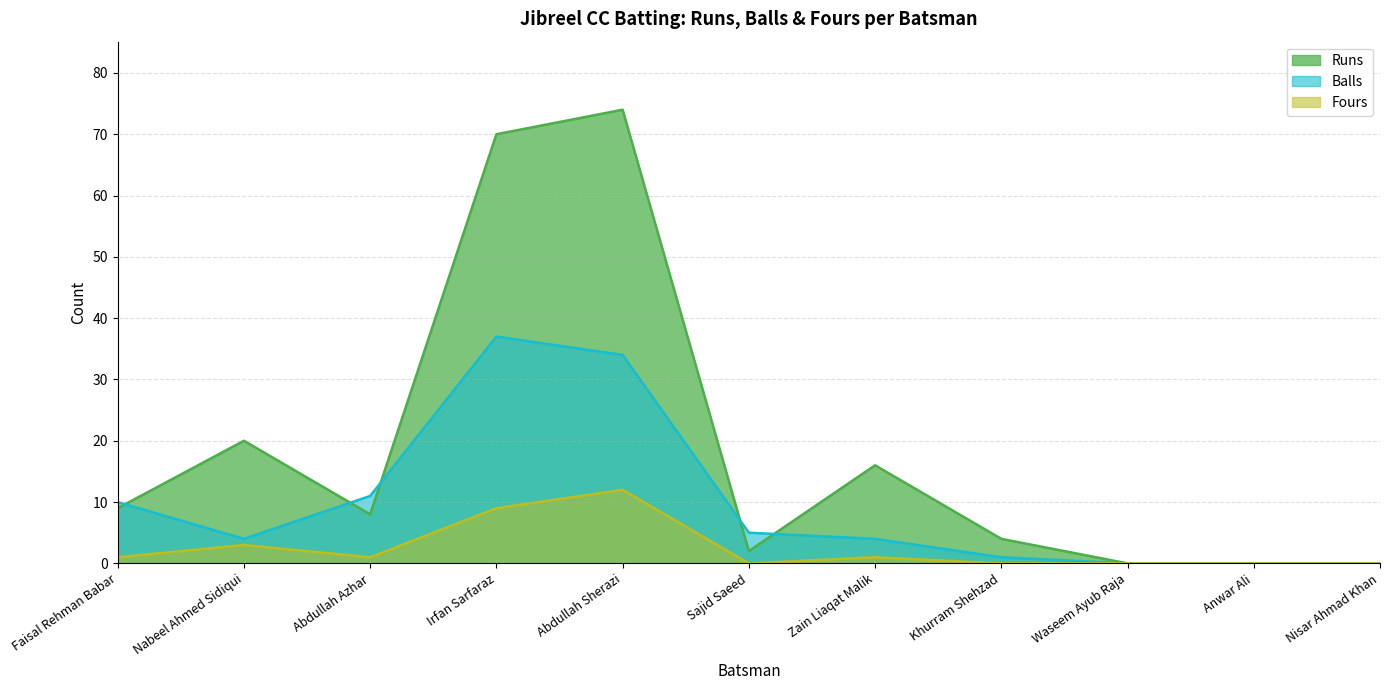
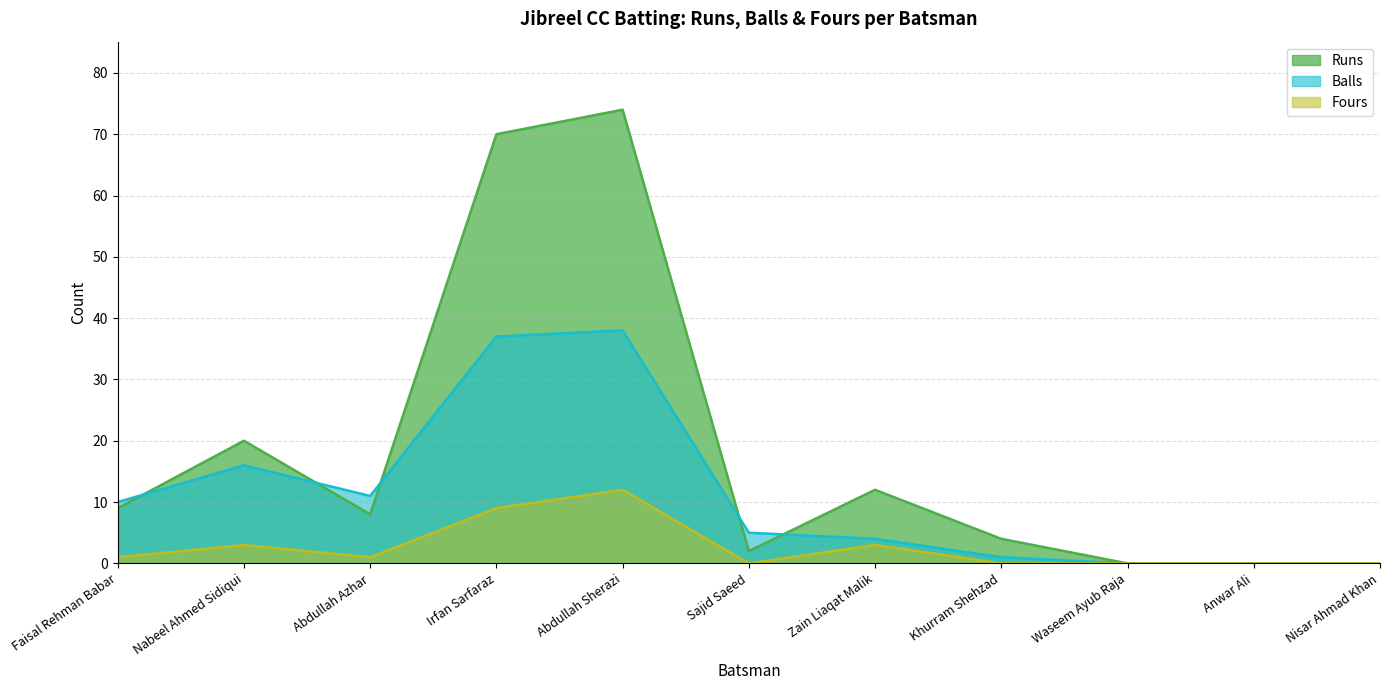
  {
    "Runs": {
      "Faisal Rehman Babar": 9,
      "Nabeel Ahmed Sidiqui": 20,
      "Abdullah Azhar": 8,
      "Irfan Sarfaraz": 70,
      "Abdullah Sherazi": 74,
      "Sajid Saeed": 2,
-     "Zain Liaqat Malik": 16,
+     "Zain Liaqat Malik": 12,
      "Khurram Shehzad": 4
    },
    "Balls": {
      "Faisal Rehman Babar": 10,
-     "Nabeel Ahmed Sidiqui": 4,
+     "Nabeel Ahmed Sidiqui": 16,
      "Abdullah Azhar": 11,
      "Irfan Sarfaraz": 37,
-     "Abdullah Sherazi": 34,
+     "Abdullah Sherazi": 38,
      "Sajid Saeed": 5,
      "Zain Liaqat Malik": 4,
      "Khurram Shehzad": 1
    },
    "Fours": {
      "Faisal Rehman Babar": 1,
      "Nabeel Ahmed Sidiqui": 3,
      "Abdullah Azhar": 1,
      "Irfan Sarfaraz": 9,
      "Abdullah Sherazi": 12,
      "Sajid Saeed": 0,
-     "Zain Liaqat Malik": 1,
+     "Zain Liaqat Malik": 3,
      "Khurram Shehzad": 0
    }
  }
